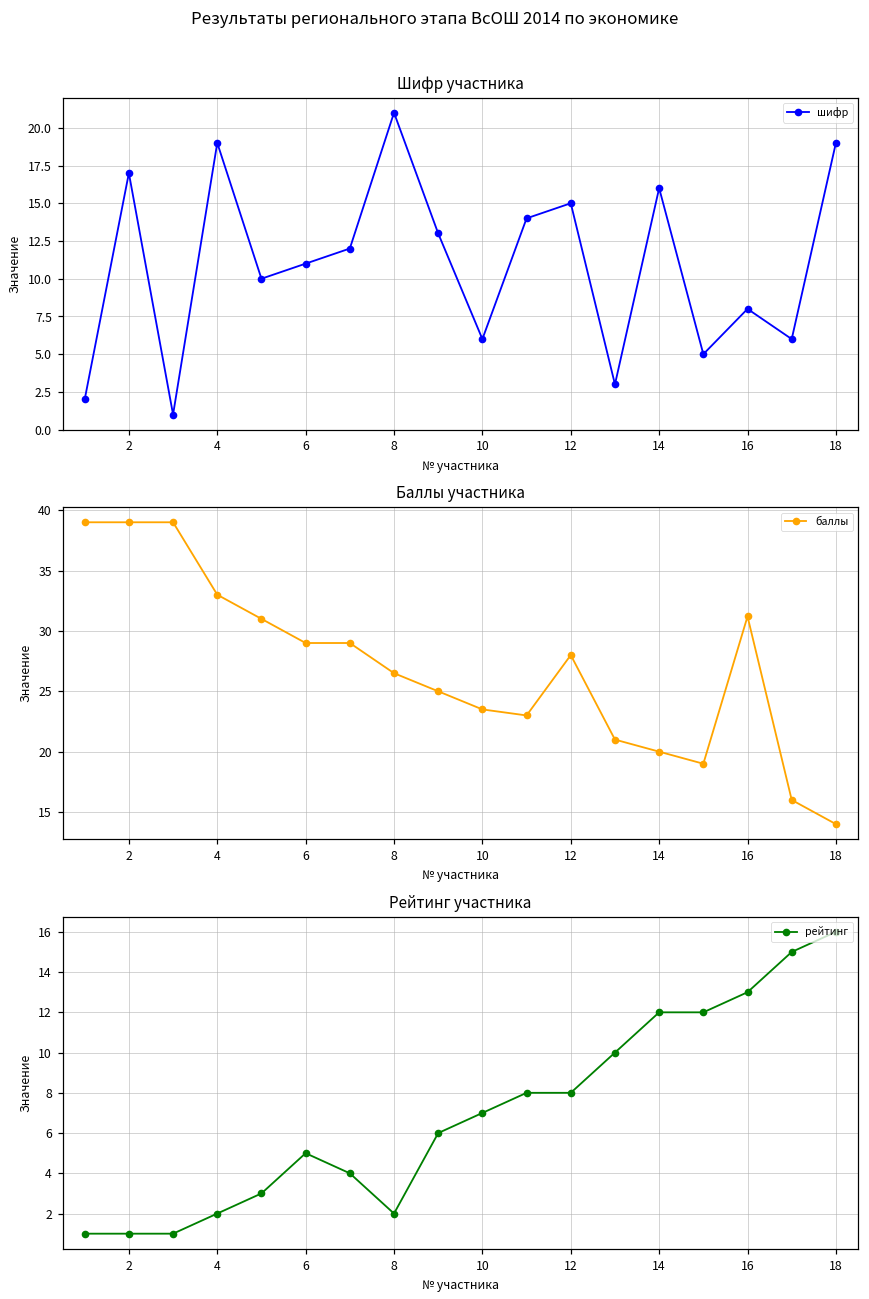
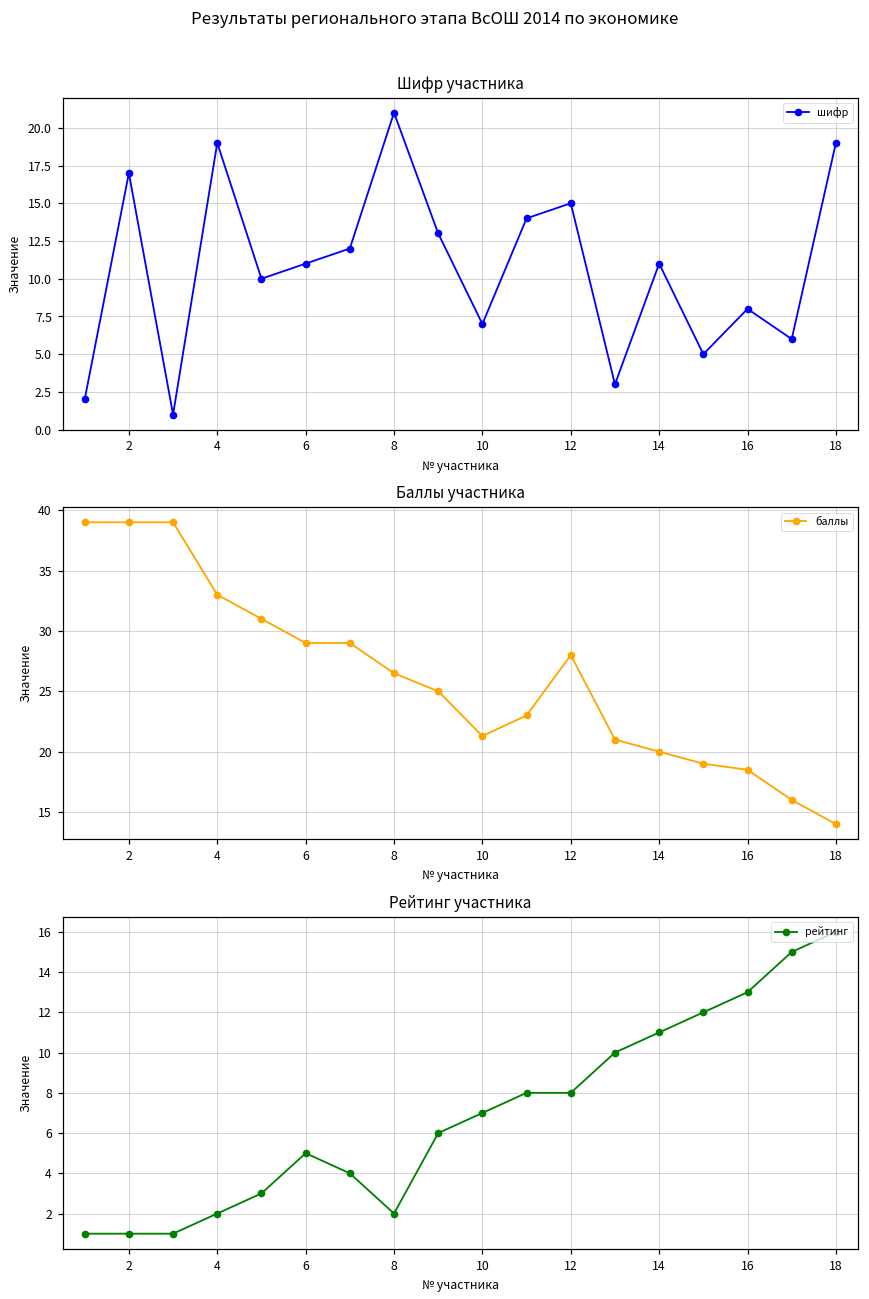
  {
    "Шифр участника": {
      "2": 17,
      "4": 19,
      "6": 11,
      "8": 21,
-     "10": 6,
+     "10": 7,
      "12": 15,
-     "14": 16,
+     "14": 11,
      "16": 8,
      "18": 19
    },
    "Баллы участника": {
      "2": 39.0,
      "4": 33.0,
      "6": 29.0,
      "8": 26.5,
-     "10": 23.5,
+     "10": 21.3,
      "12": 28.0,
      "14": 20.0,
-     "16": 31.2,
+     "16": 18.5,
      "18": 14.0
    },
    "Рейтинг участника": {
      "2": 1,
      "4": 2,
      "6": 5,
      "8": 2,
      "10": 7,
      "12": 8,
-     "14": 12,
+     "14": 11,
      "16": 13
    }
  }
